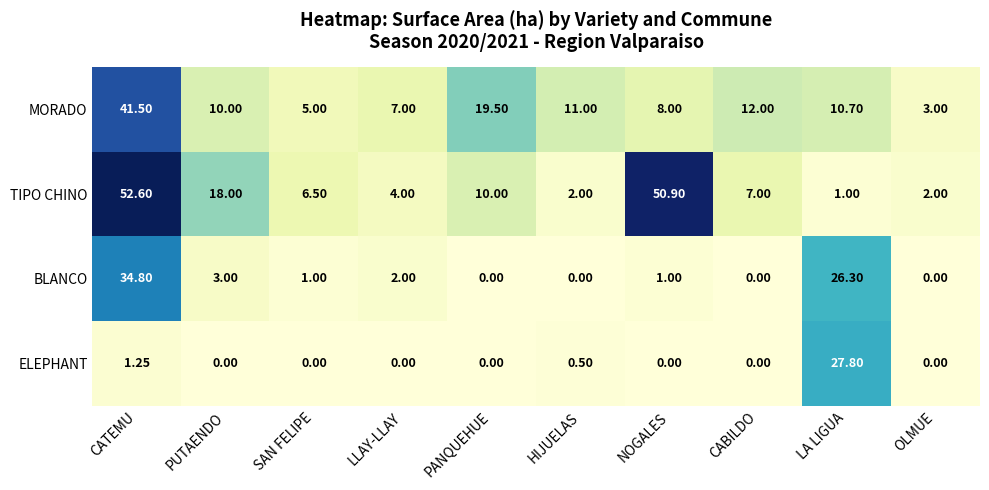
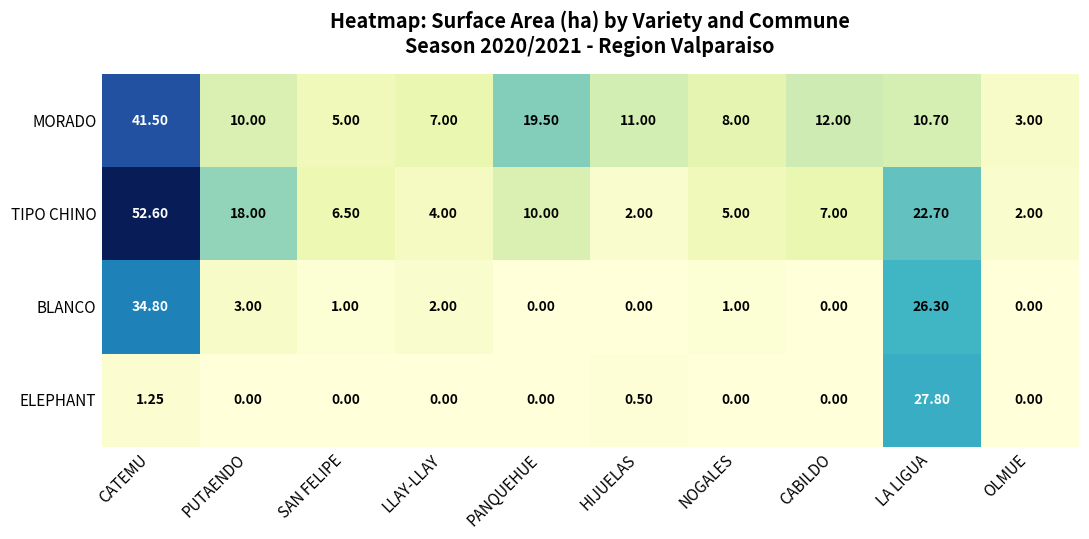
  {
    "MORADO": {
      "CATEMU": 41.50,
      "PUTAENDO": 10.00,
      "SAN FELIPE": 5.00,
      "LLAY-LLAY": 7.00,
      "PANQUEHUE": 19.50,
      "HIJUELAS": 11.00,
      "NOGALES": 8.00,
      "CABILDO": 12.00,
      "LA LIGUA": 10.70,
      "OLMUE": 3.00
    },
    "TIPO CHINO": {
      "CATEMU": 52.60,
      "PUTAENDO": 18.00,
      "SAN FELIPE": 6.50,
      "LLAY-LLAY": 4.00,
      "PANQUEHUE": 10.00,
      "HIJUELAS": 2.00,
-     "NOGALES": 50.90,
+     "NOGALES": 5.00,
      "CABILDO": 7.00,
-     "LA LIGUA": 1.00,
+     "LA LIGUA": 22.70,
      "OLMUE": 2.00
    },
    "BLANCO": {
      "CATEMU": 34.80,
      "PUTAENDO": 3.00,
      "SAN FELIPE": 1.00,
      "LLAY-LLAY": 2.00,
      "PANQUEHUE": 0.00,
      "HIJUELAS": 0.00,
      "NOGALES": 1.00,
      "CABILDO": 0.00,
      "LA LIGUA": 26.30,
      "OLMUE": 0.00
    },
    "ELEPHANT": {
      "CATEMU": 1.25,
      "PUTAENDO": 0.00,
      "SAN FELIPE": 0.00,
      "LLAY-LLAY": 0.00,
      "PANQUEHUE": 0.00,
      "HIJUELAS": 0.50,
      "NOGALES": 0.00,
      "CABILDO": 0.00,
      "LA LIGUA": 27.80,
      "OLMUE": 0.00
    }
  }
